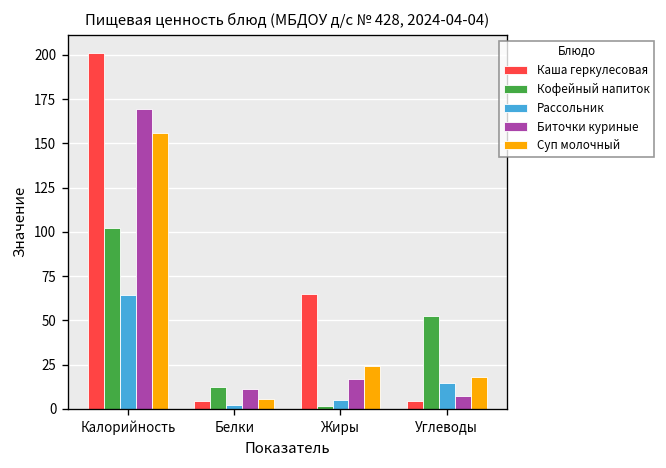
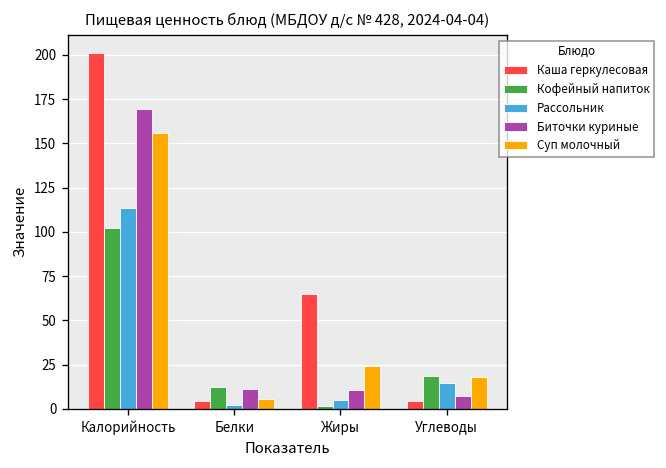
  {
    "Каша геркулесовая": {
      "Калорийность": 201,
      "Белки": 4,
      "Жиры": 65,
      "Углеводы": 5
    },
    "Кофейный напиток": {
      "Калорийность": 102,
      "Белки": 12,
      "Жиры": 2,
-     "Углеводы": 53
+     "Углеводы": 19
    },
    "Рассольник": {
-     "Калорийность": 64,
+     "Калорийность": 113,
      "Белки": 2,
      "Жиры": 5,
      "Углеводы": 15
    },
    "Биточки куриные": {
      "Калорийность": 169,
      "Белки": 12,
-     "Жиры": 17,
+     "Жиры": 11,
      "Углеводы": 7
    },
    "Суп молочный": {
      "Калорийность": 156,
      "Белки": 6,
      "Жиры": 24,
      "Углеводы": 18
    }
  }
